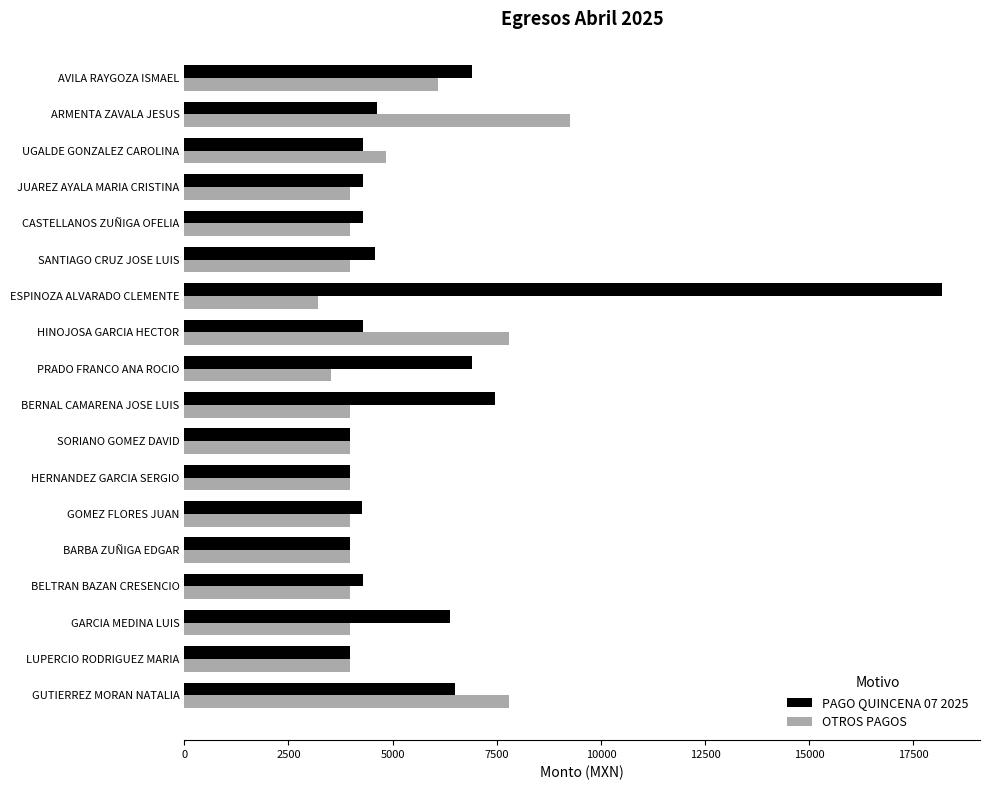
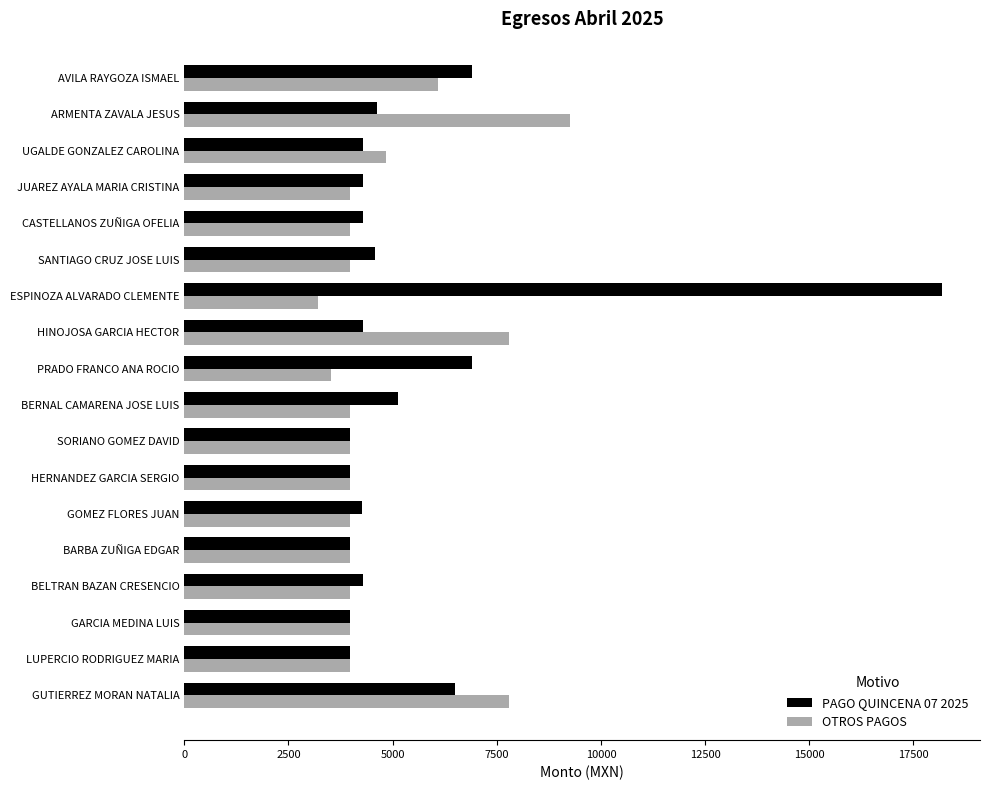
  {
    "PAGO QUINCENA 07 2025": {
      "AVILA RAYGOZA ISMAEL": 6900,
      "ARMENTA ZAVALA JESUS": 4600,
      "UGALDE GONZALEZ CAROLINA": 4300,
      "JUAREZ AYALA MARIA CRISTINA": 4300,
      "CASTELLANOS ZUÑIGA OFELIA": 4300,
      "SANTIAGO CRUZ JOSE LUIS": 4600,
      "ESPINOZA ALVARADO CLEMENTE": 18200,
      "HINOJOSA GARCIA HECTOR": 4300,
      "PRADO FRANCO ANA ROCIO": 6900,
-     "BERNAL CAMARENA JOSE LUIS": 7500,
+     "BERNAL CAMARENA JOSE LUIS": 5100,
      "SORIANO GOMEZ DAVID": 4000,
      "HERNANDEZ GARCIA SERGIO": 4000,
      "GOMEZ FLORES JUAN": 4300,
      "BARBA ZUÑIGA EDGAR": 4000,
      "BELTRAN BAZAN CRESENCIO": 4300,
-     "GARCIA MEDINA LUIS": 6400,
+     "GARCIA MEDINA LUIS": 4000,
      "LUPERCIO RODRIGUEZ MARIA": 4000,
      "GUTIERREZ MORAN NATALIA": 6500
    },
    "OTROS PAGOS": {
      "AVILA RAYGOZA ISMAEL": 6100,
      "ARMENTA ZAVALA JESUS": 9300,
      "UGALDE GONZALEZ CAROLINA": 4800,
      "JUAREZ AYALA MARIA CRISTINA": 4000,
      "CASTELLANOS ZUÑIGA OFELIA": 4000,
      "SANTIAGO CRUZ JOSE LUIS": 4000,
      "ESPINOZA ALVARADO CLEMENTE": 3200,
      "HINOJOSA GARCIA HECTOR": 7800,
      "PRADO FRANCO ANA ROCIO": 3500,
      "BERNAL CAMARENA JOSE LUIS": 4000,
      "SORIANO GOMEZ DAVID": 4000,
      "HERNANDEZ GARCIA SERGIO": 4000,
      "GOMEZ FLORES JUAN": 4000,
      "BARBA ZUÑIGA EDGAR": 4000,
      "BELTRAN BAZAN CRESENCIO": 4000,
      "GARCIA MEDINA LUIS": 4000,
      "LUPERCIO RODRIGUEZ MARIA": 4000,
      "GUTIERREZ MORAN NATALIA": 7800
    }
  }
